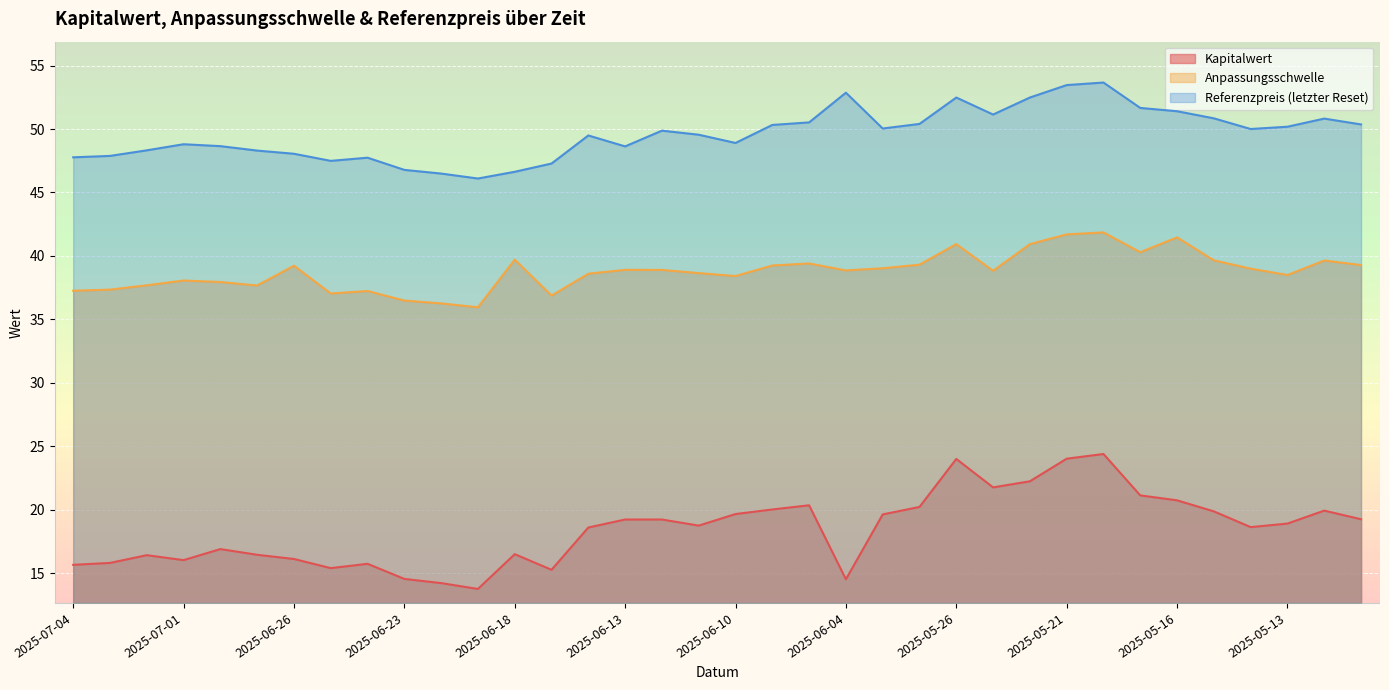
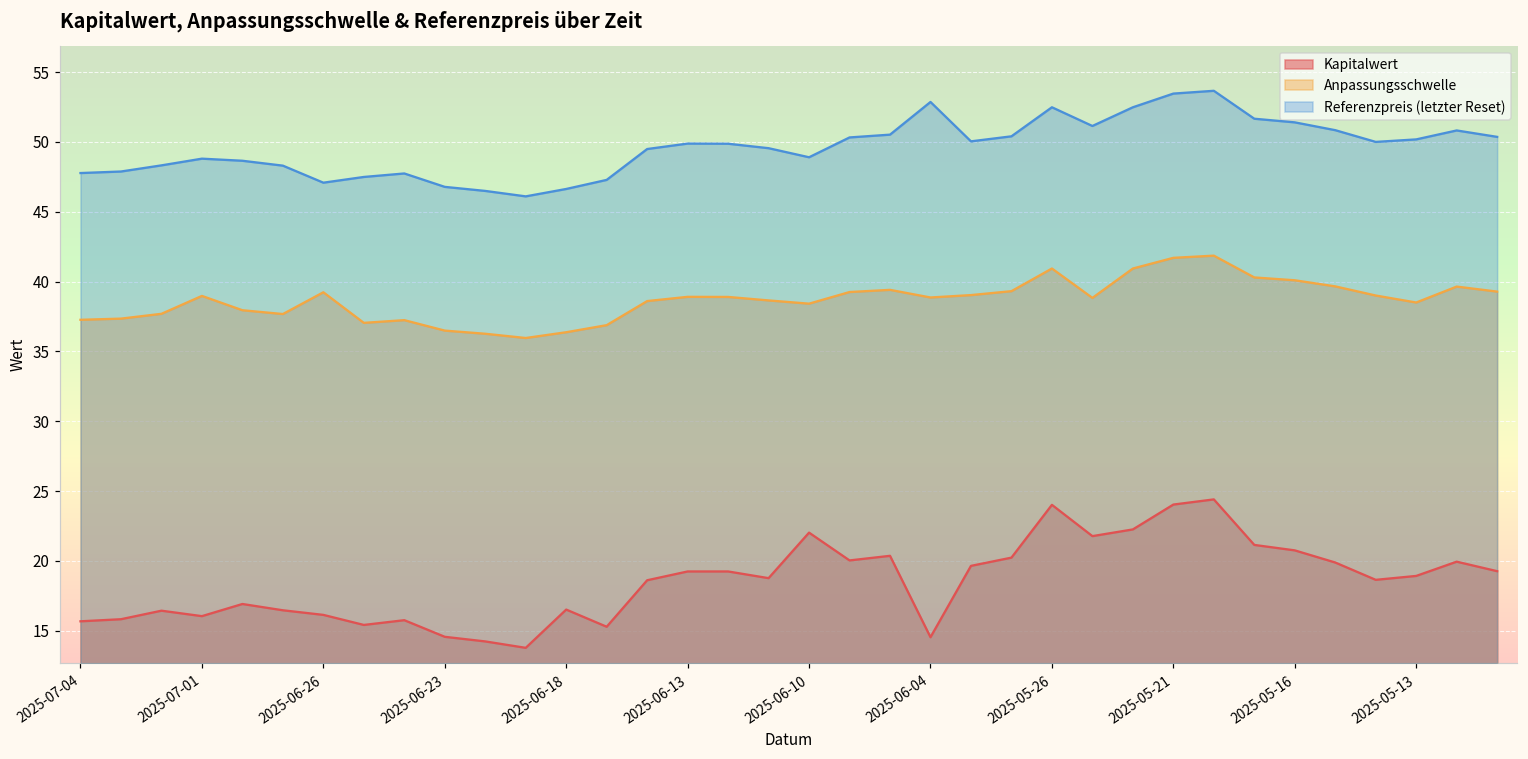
  {
    "Kapitalwert": {
      "2025-07-04": 15.7,
      "2025-07-01": 16.0,
      "2025-06-26": 16.1,
      "2025-06-23": 14.6,
      "2025-06-18": 16.5,
      "2025-06-13": 19.2,
-     "2025-06-10": 19.7,
+     "2025-06-10": 22.0,
      "2025-06-04": 14.5,
      "2025-05-26": 24.0,
      "2025-05-21": 24.0,
      "2025-05-16": 20.8,
      "2025-05-13": 18.9
    },
    "Anpassungsschwelle": {
      "2025-07-04": 37.3,
-     "2025-07-01": 38.1,
+     "2025-07-01": 39.0,
      "2025-06-26": 39.2,
      "2025-06-23": 36.5,
-     "2025-06-18": 39.7,
+     "2025-06-18": 36.4,
      "2025-06-13": 38.9,
      "2025-06-10": 38.4,
      "2025-06-04": 38.9,
      "2025-05-26": 40.9,
      "2025-05-21": 41.7,
-     "2025-05-16": 41.5,
+     "2025-05-16": 40.1,
      "2025-05-13": 38.5
    },
    "Referenzpreis (letzter Reset)": {
      "2025-07-04": 47.8,
      "2025-07-01": 48.8,
-     "2025-06-26": 48.1,
+     "2025-06-26": 47.1,
      "2025-06-23": 46.8,
      "2025-06-18": 46.6,
-     "2025-06-13": 48.6,
+     "2025-06-13": 49.9,
      "2025-06-10": 48.9,
      "2025-06-04": 52.9,
      "2025-05-26": 52.5,
      "2025-05-21": 53.5,
      "2025-05-16": 51.4,
      "2025-05-13": 50.2
    }
  }
